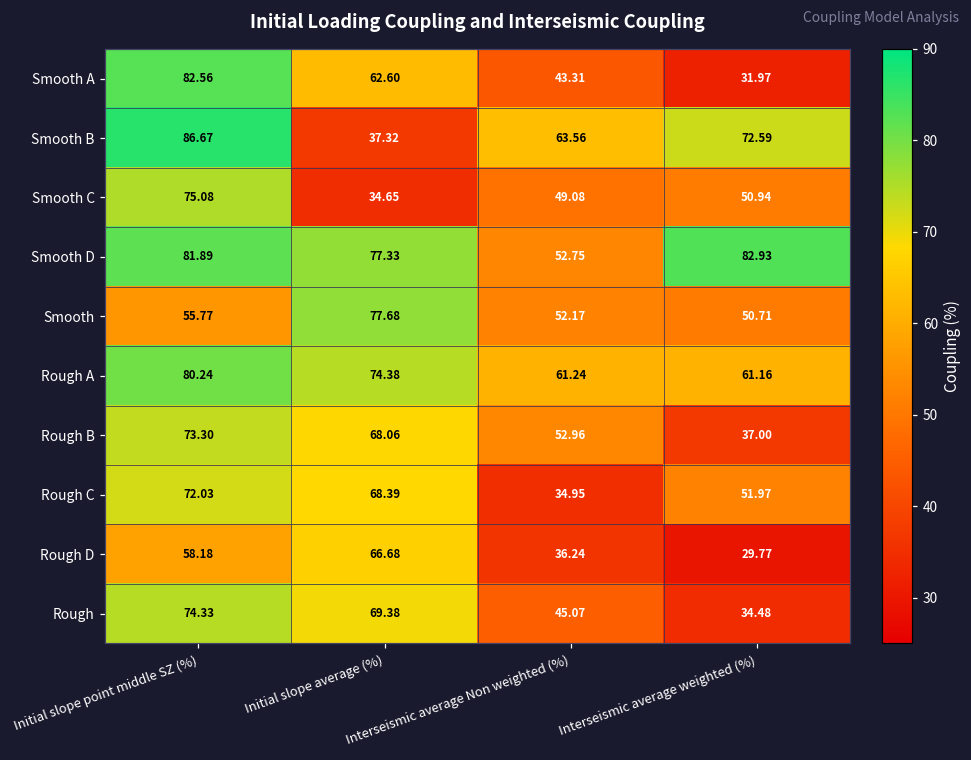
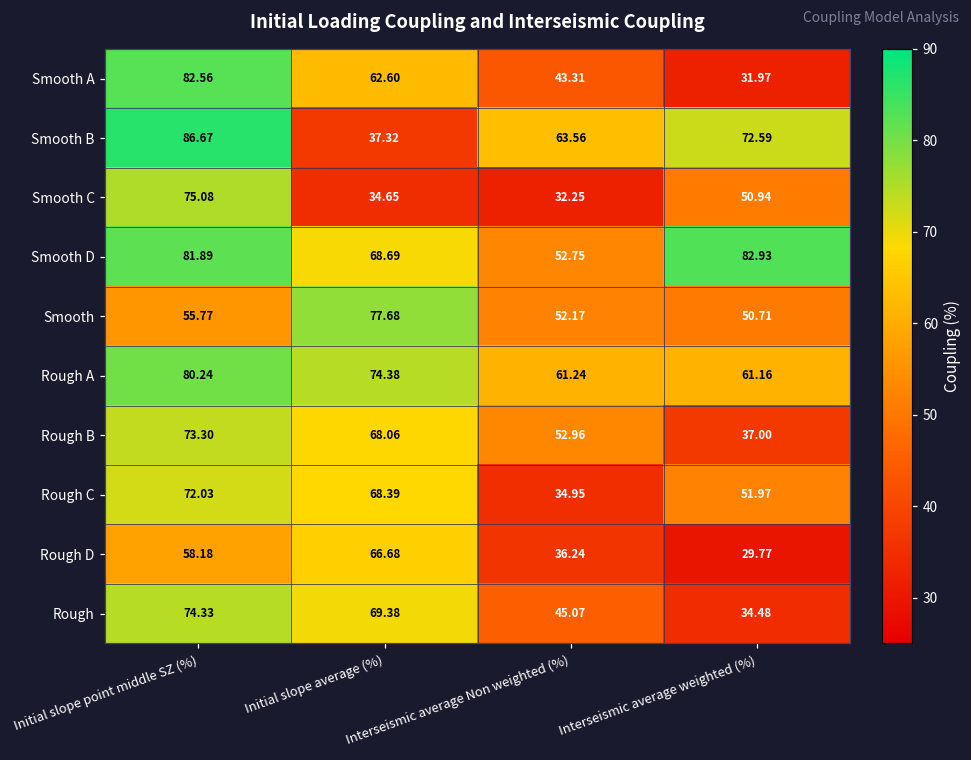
  {
    "Smooth A": {
      "Initial slope point middle SZ (%)": 82.56,
      "Initial slope average (%)": 62.60,
      "Interseismic average Non weighted (%)": 43.31,
      "Interseismic average weighted (%)": 31.97
    },
    "Smooth B": {
      "Initial slope point middle SZ (%)": 86.67,
      "Initial slope average (%)": 37.32,
      "Interseismic average Non weighted (%)": 63.56,
      "Interseismic average weighted (%)": 72.59
    },
    "Smooth C": {
      "Initial slope point middle SZ (%)": 75.08,
      "Initial slope average (%)": 34.65,
-     "Interseismic average Non weighted (%)": 49.08,
+     "Interseismic average Non weighted (%)": 32.25,
      "Interseismic average weighted (%)": 50.94
    },
    "Smooth D": {
      "Initial slope point middle SZ (%)": 81.89,
-     "Initial slope average (%)": 77.33,
+     "Initial slope average (%)": 68.69,
      "Interseismic average Non weighted (%)": 52.75,
      "Interseismic average weighted (%)": 82.93
    },
    "Smooth": {
      "Initial slope point middle SZ (%)": 55.77,
      "Initial slope average (%)": 77.68,
      "Interseismic average Non weighted (%)": 52.17,
      "Interseismic average weighted (%)": 50.71
    },
    "Rough A": {
      "Initial slope point middle SZ (%)": 80.24,
      "Initial slope average (%)": 74.38,
      "Interseismic average Non weighted (%)": 61.24,
      "Interseismic average weighted (%)": 61.16
    },
    "Rough B": {
      "Initial slope point middle SZ (%)": 73.30,
      "Initial slope average (%)": 68.06,
      "Interseismic average Non weighted (%)": 52.96,
      "Interseismic average weighted (%)": 37.00
    },
    "Rough C": {
      "Initial slope point middle SZ (%)": 72.03,
      "Initial slope average (%)": 68.39,
      "Interseismic average Non weighted (%)": 34.95,
      "Interseismic average weighted (%)": 51.97
    },
    "Rough D": {
      "Initial slope point middle SZ (%)": 58.18,
      "Initial slope average (%)": 66.68,
      "Interseismic average Non weighted (%)": 36.24,
      "Interseismic average weighted (%)": 29.77
    },
    "Rough": {
      "Initial slope point middle SZ (%)": 74.33,
      "Initial slope average (%)": 69.38,
      "Interseismic average Non weighted (%)": 45.07,
      "Interseismic average weighted (%)": 34.48
    }
  }
